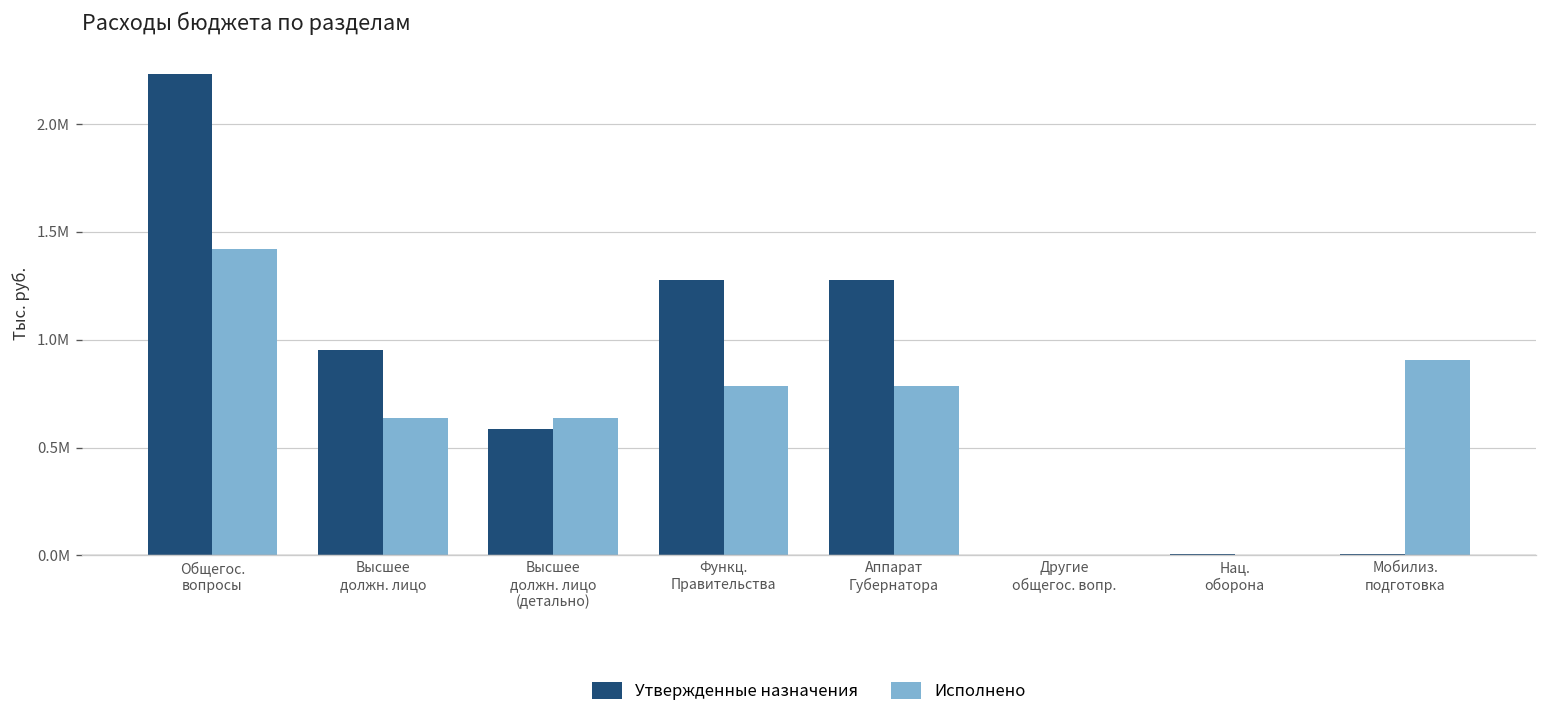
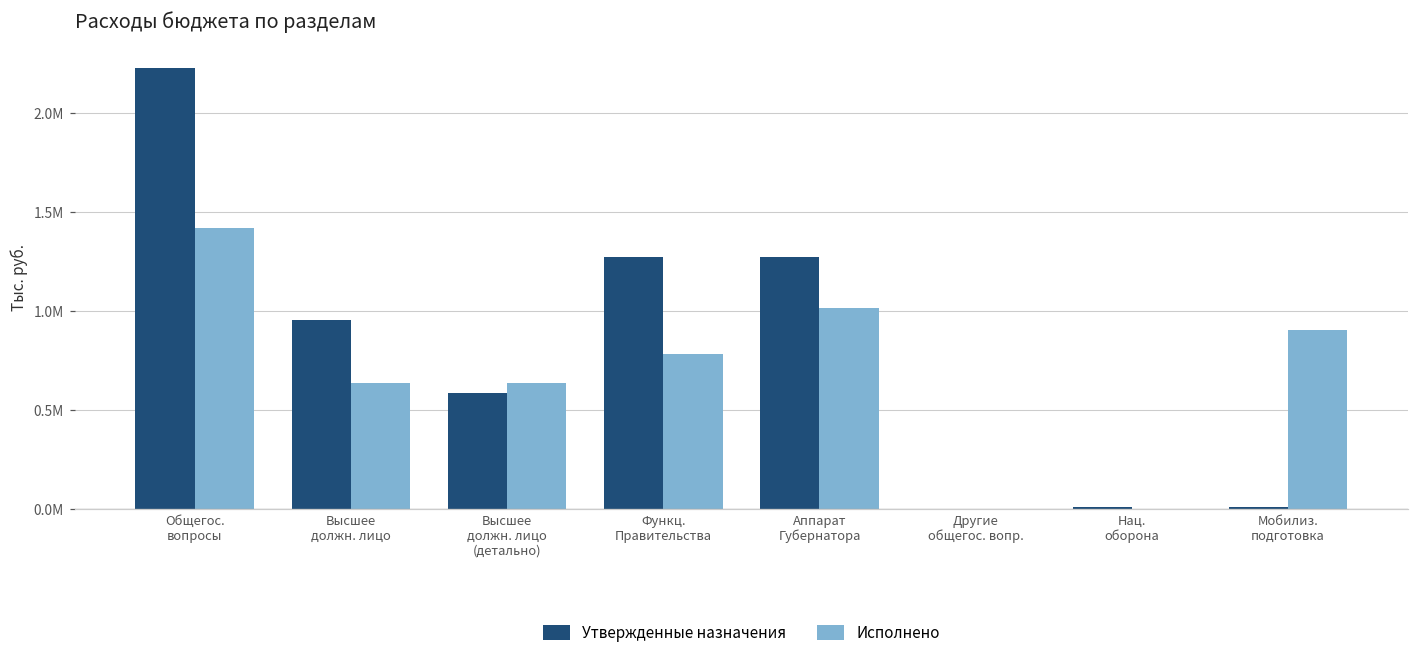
  {
    "Утвержденные назначения": {
      "Общегос. вопросы": 2230000,
      "Высшее должн. лицо": 950000,
      "Высшее должн. лицо (детально)": 580000,
      "Функц. Правительства": 1280000,
      "Аппарат Губернатора": 1280000
    },
    "Исполнено": {
      "Общегос. вопросы": 1420000,
      "Высшее должн. лицо": 640000,
      "Высшее должн. лицо (детально)": 640000,
      "Функц. Правительства": 790000,
-     "Аппарат Губернатора": 790000,
+     "Аппарат Губернатора": 1020000,
      "Другие общегос. вопр.": 0,
      "Мобилиз. подготовка": 910000
    }
  }
